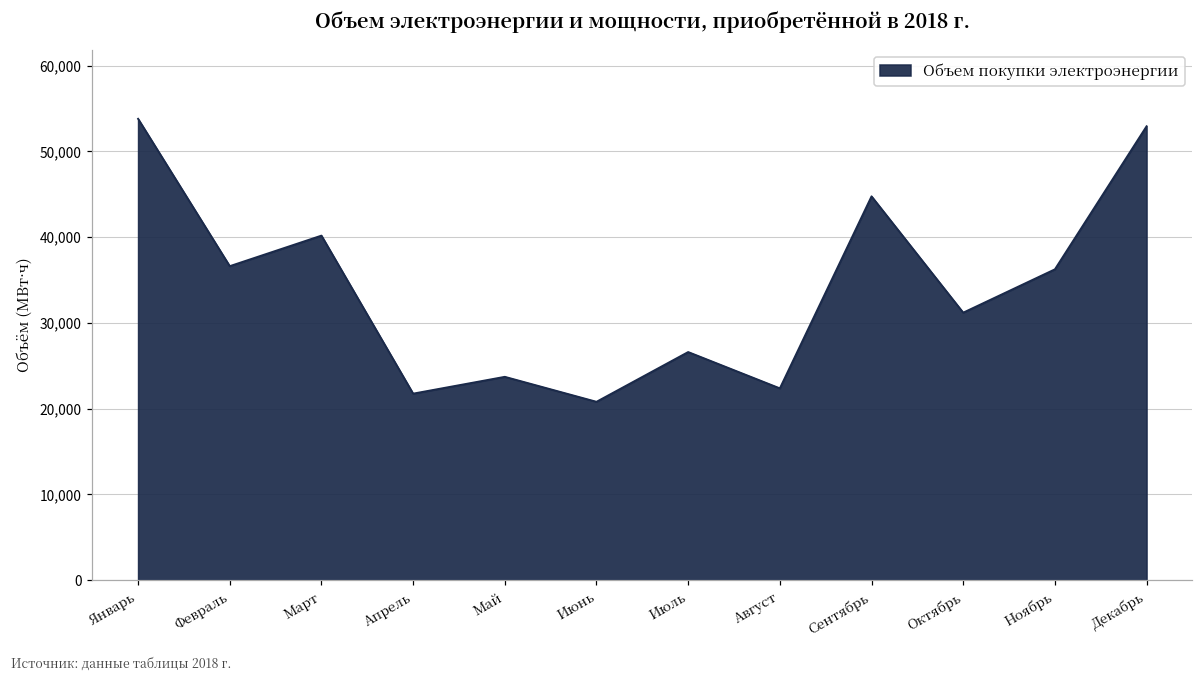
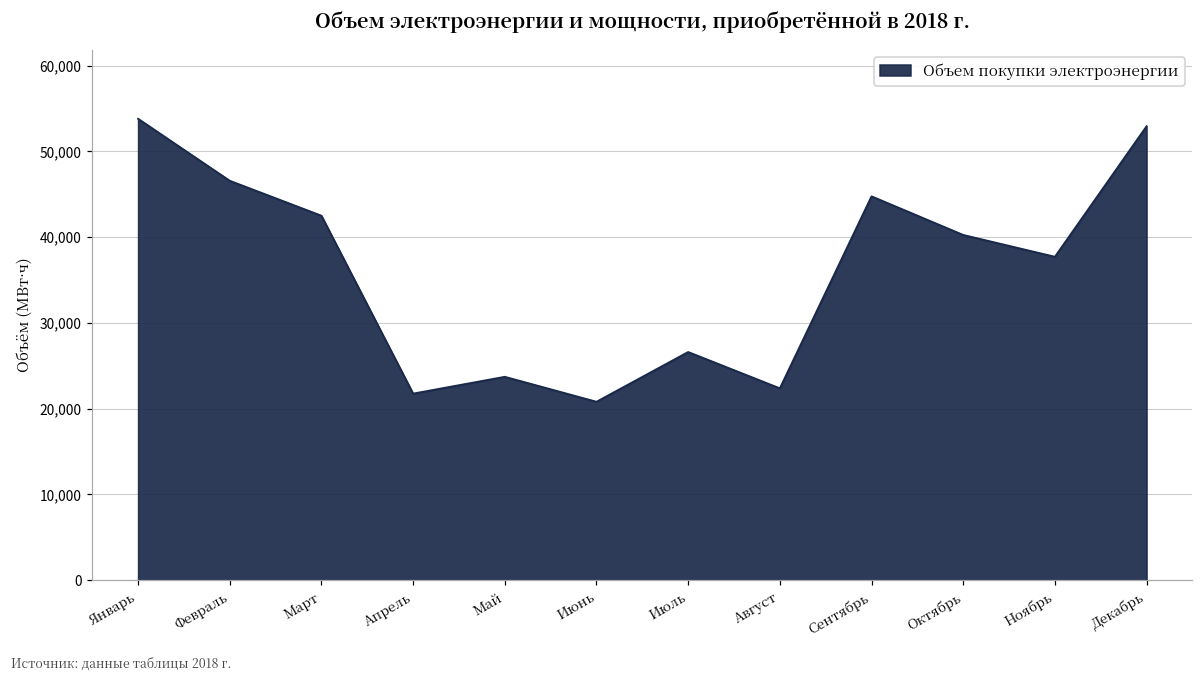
  {
    "Январь": "54,000",
-   "Февраль": "37,000",
-   "Март": "40,000",
+   "Февраль": "47,000",
+   "Март": "43,000",
    "Апрель": "22,000",
    "Май": "24,000",
    "Июнь": "21,000",
    "Июль": "27,000",
    "Август": "22,000",
    "Сентябрь": "45,000",
-   "Октябрь": "31,000",
-   "Ноябрь": "36,000",
+   "Октябрь": "40,000",
+   "Ноябрь": "38,000",
    "Декабрь": "53,000"
  }
